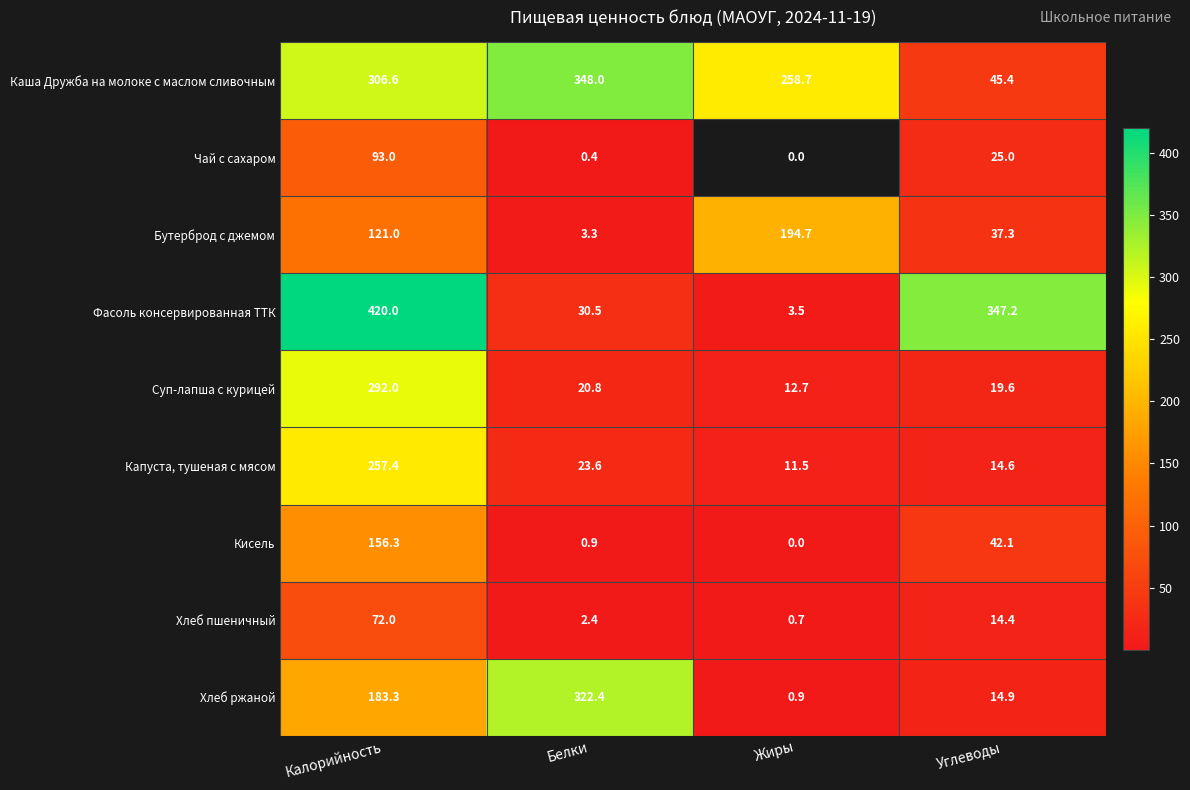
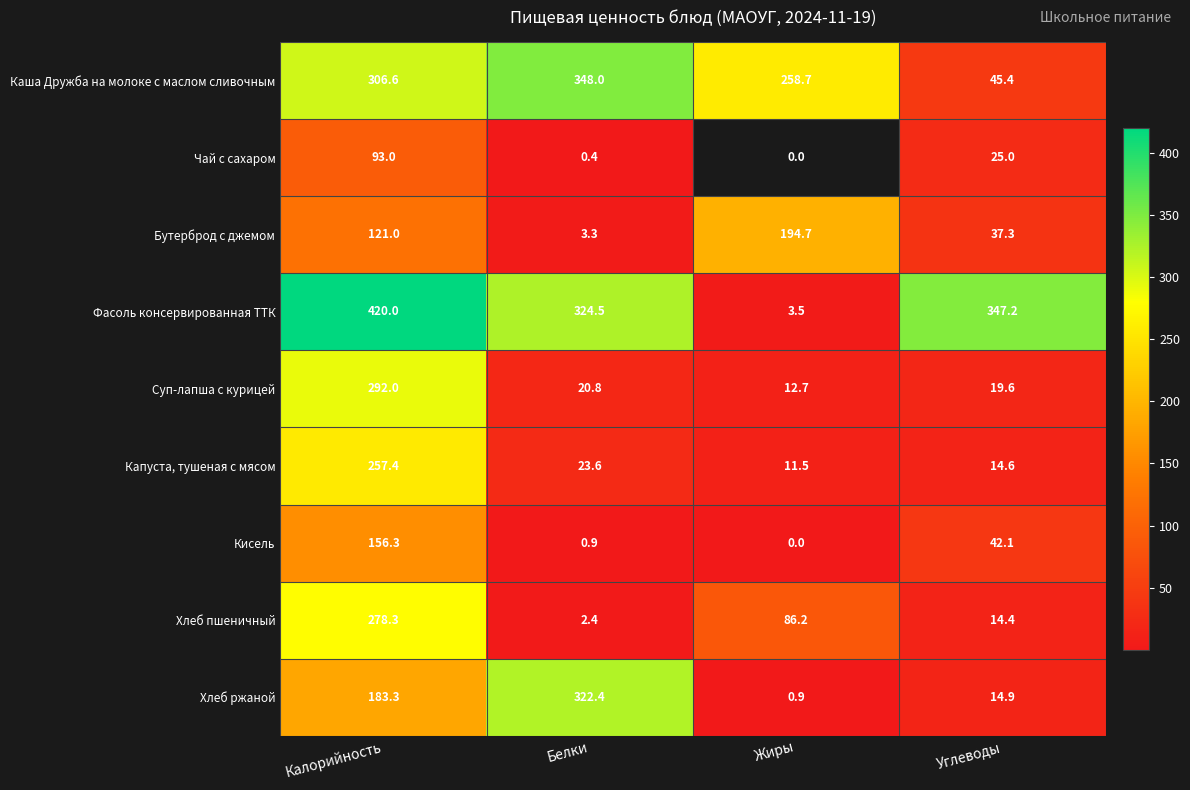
  {
    "Каша Дружба на молоке с маслом сливочным": {
      "Калорийность": 306.6,
      "Белки": 348.0,
      "Жиры": 258.7,
      "Углеводы": 45.4
    },
    "Чай с сахаром": {
      "Калорийность": 93.0,
      "Белки": 0.4,
      "Углеводы": 25.0
    },
    "Бутерброд с джемом": {
      "Калорийность": 121.0,
      "Белки": 3.3,
      "Жиры": 194.7,
      "Углеводы": 37.3
    },
    "Фасоль консервированная ТТК": {
      "Калорийность": 420.0,
-     "Белки": 30.5,
+     "Белки": 324.5,
      "Жиры": 3.5,
      "Углеводы": 347.2
    },
    "Суп-лапша с курицей": {
      "Калорийность": 292.0,
      "Белки": 20.8,
      "Жиры": 12.7,
      "Углеводы": 19.6
    },
    "Капуста, тушеная с мясом": {
      "Калорийность": 257.4,
      "Белки": 23.6,
      "Жиры": 11.5,
      "Углеводы": 14.6
    },
    "Кисель": {
      "Калорийность": 156.3,
      "Белки": 0.9,
      "Жиры": 0.0,
      "Углеводы": 42.1
    },
    "Хлеб пшеничный": {
-     "Калорийность": 72.0,
+     "Калорийность": 278.3,
      "Белки": 2.4,
-     "Жиры": 0.7,
+     "Жиры": 86.2,
      "Углеводы": 14.4
    },
    "Хлеб ржаной": {
      "Калорийность": 183.3,
      "Белки": 322.4,
      "Жиры": 0.9,
      "Углеводы": 14.9
    }
  }
